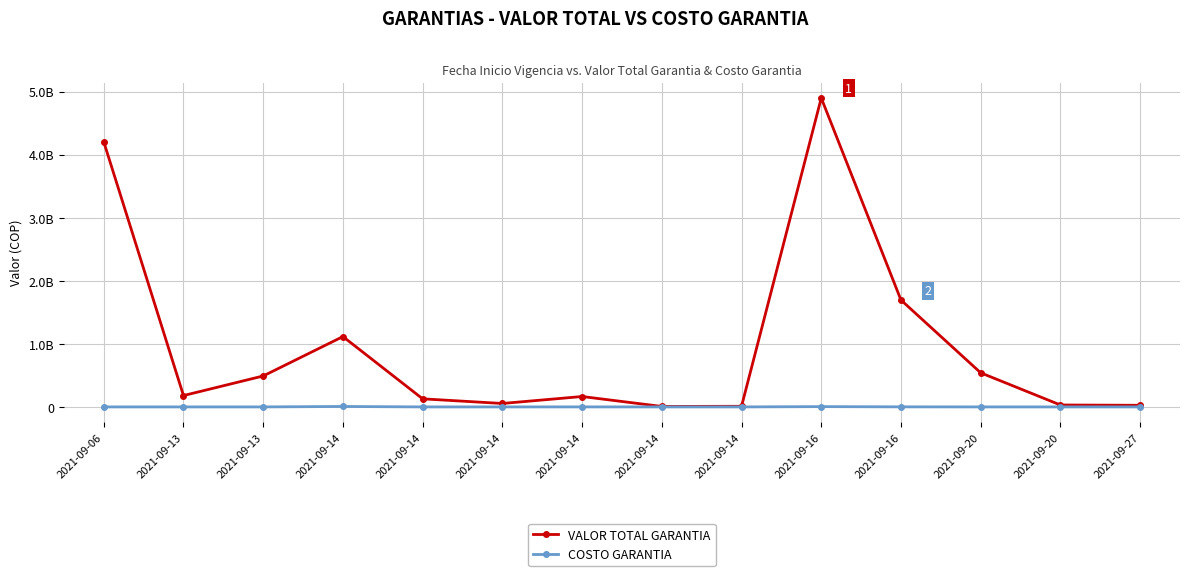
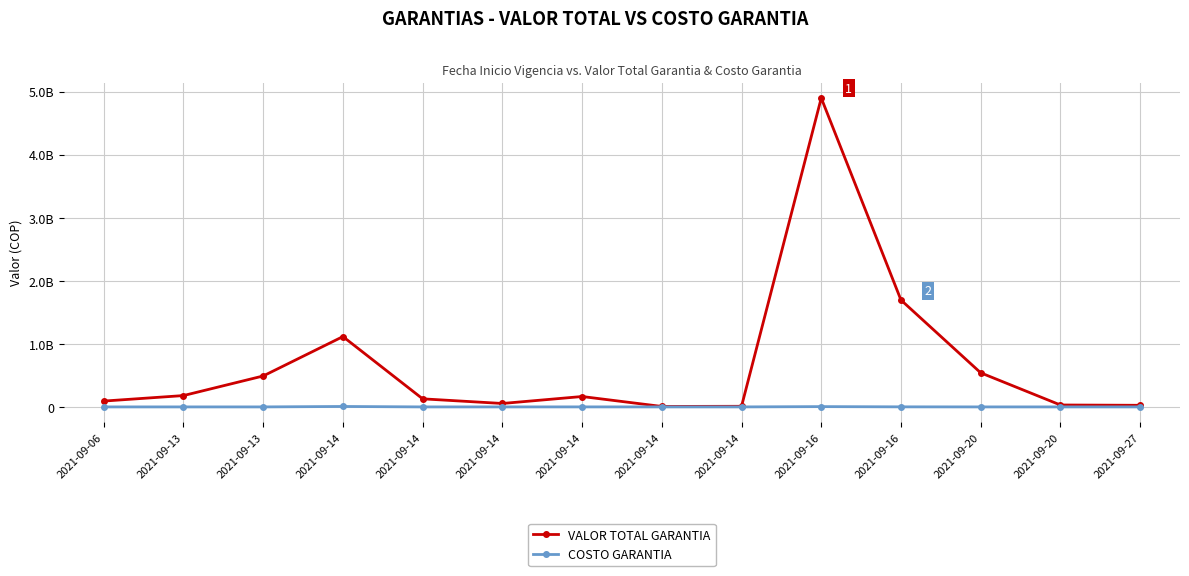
  {
    "VALOR TOTAL GARANTIA": {
-     "2021-09-06": 4200000000
+     "2021-09-06": 100000000
    },
    "COSTO GARANTIA": {
      "2021-09-06": 0
    }
  }
